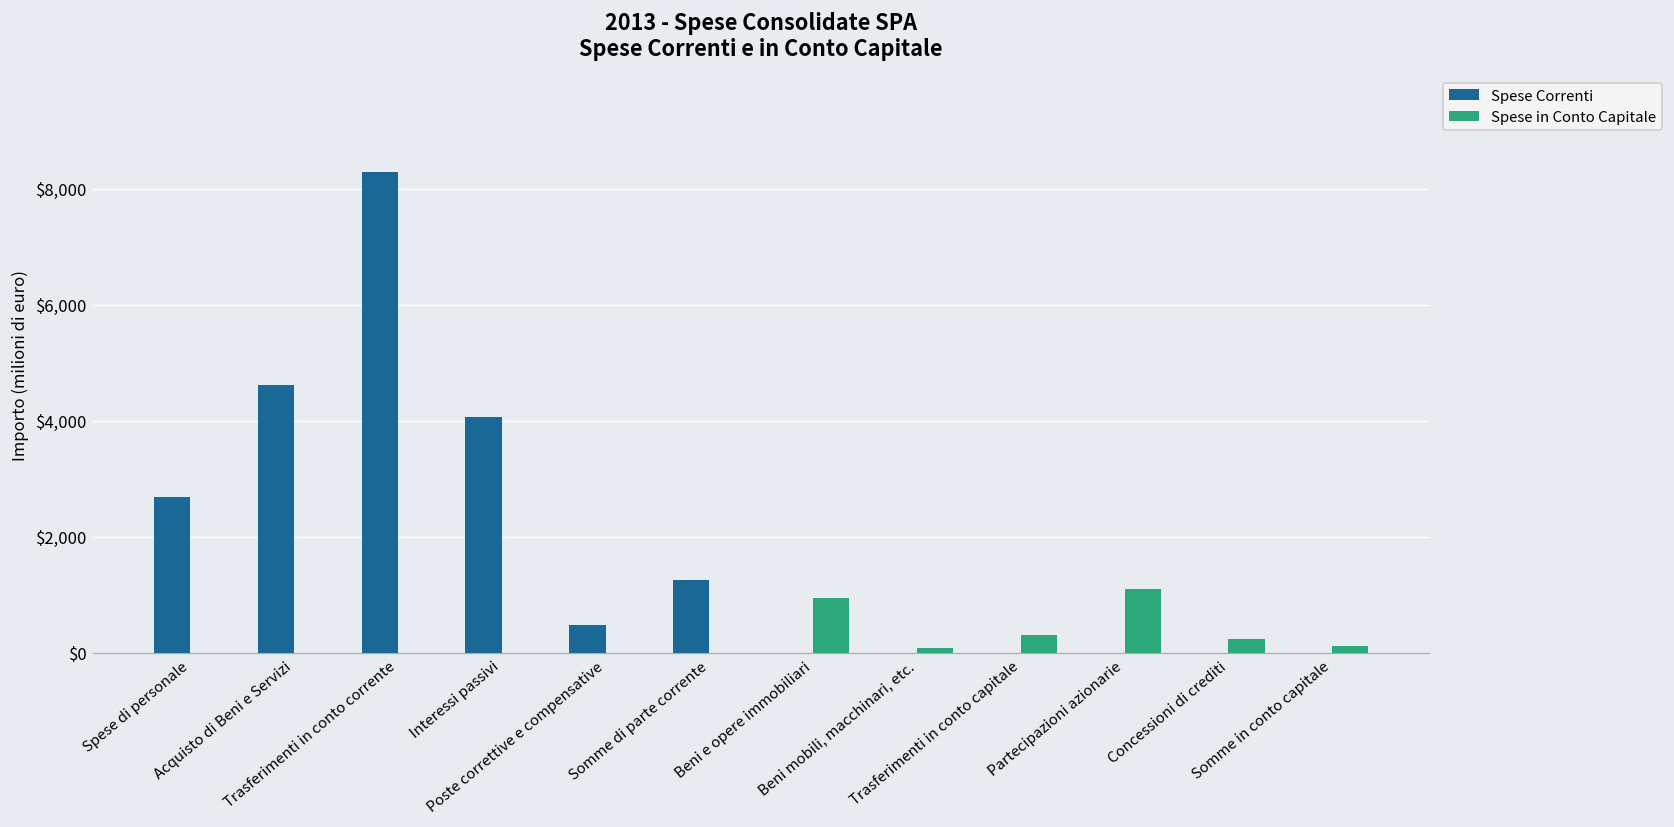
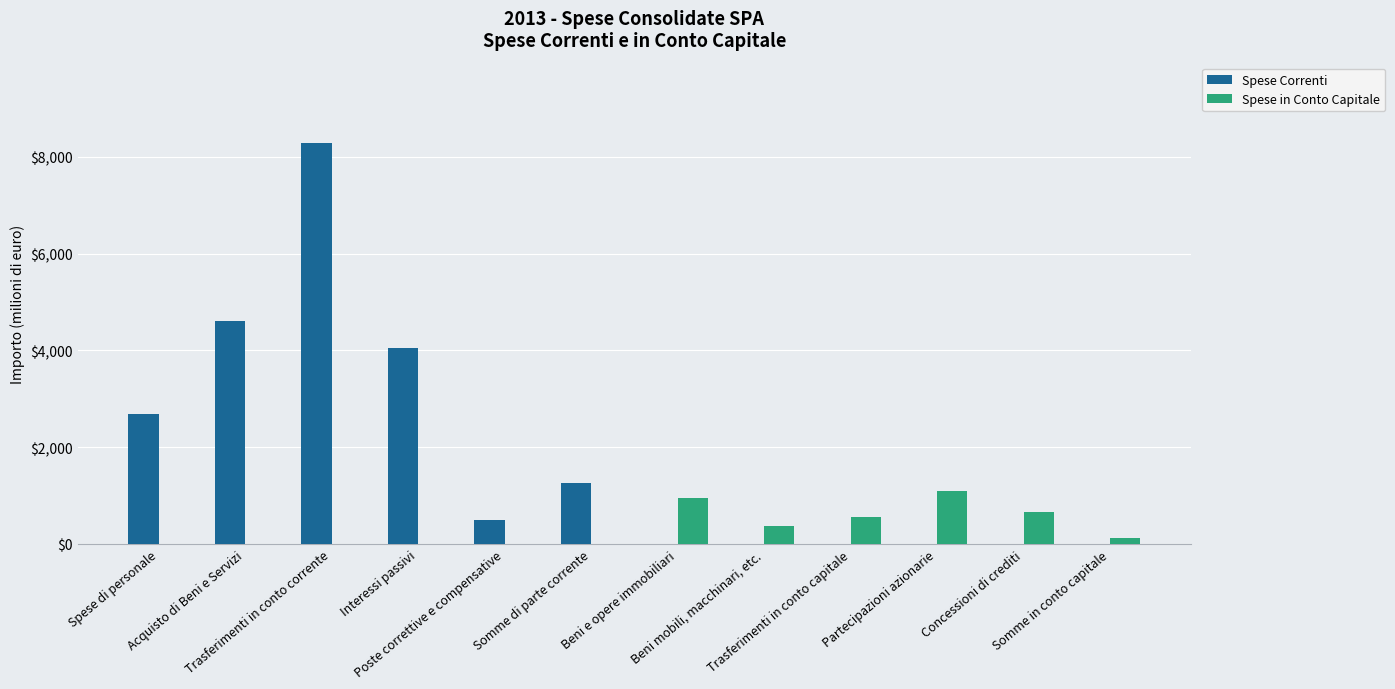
  {
    "Spese Correnti": {
      "Spese di personale": "$2,700",
      "Acquisto di Beni e Servizi": "$4,600",
      "Trasferimenti in conto corrente": "$8,300",
      "Interessi passivi": "$4,100",
      "Poste correttive e compensative": "$500",
      "Somme di parte corrente": "$1,300",
      "Beni e opere immobiliari": "$0",
      "Beni mobili, macchinari, etc.": "$0",
      "Trasferimenti in conto capitale": "$0",
      "Partecipazioni azionarie": "$0",
      "Concessioni di crediti": "$0",
      "Somme in conto capitale": "$0"
    },
    "Spese in Conto Capitale": {
      "Spese di personale": "$0",
      "Acquisto di Beni e Servizi": "$0",
      "Trasferimenti in conto corrente": "$0",
      "Interessi passivi": "$0",
      "Poste correttive e compensative": "$0",
      "Somme di parte corrente": "$0",
      "Beni e opere immobiliari": "$900",
-     "Beni mobili, macchinari, etc.": "$100",
-     "Trasferimenti in conto capitale": "$300",
+     "Beni mobili, macchinari, etc.": "$400",
+     "Trasferimenti in conto capitale": "$600",
      "Partecipazioni azionarie": "$1,100",
-     "Concessioni di crediti": "$200",
+     "Concessioni di crediti": "$700",
      "Somme in conto capitale": "$100"
    }
  }
